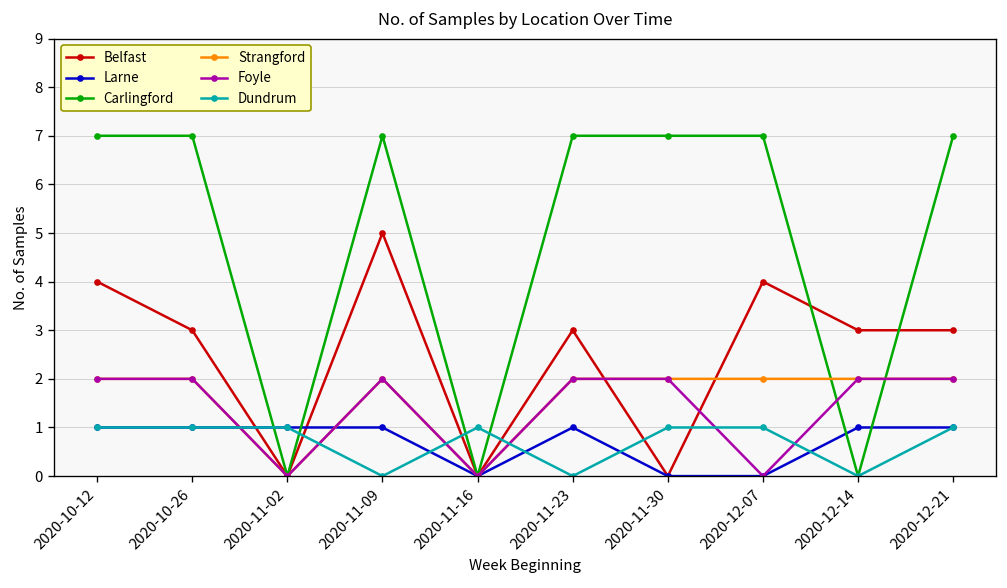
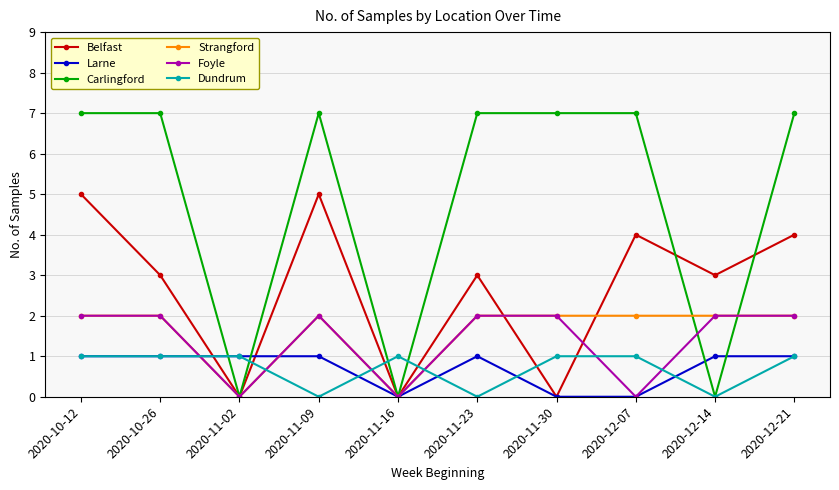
  {
    "Belfast": {
-     "2020-10-12": 4,
+     "2020-10-12": 5,
      "2020-10-26": 3,
      "2020-11-09": 5,
      "2020-11-23": 3,
      "2020-12-07": 4,
      "2020-12-14": 3,
-     "2020-12-21": 3
+     "2020-12-21": 4
    },
    "Larne": {
      "2020-11-09": 1,
      "2020-11-23": 1,
      "2020-12-14": 1
    },
    "Carlingford": {
      "2020-10-12": 7,
      "2020-10-26": 7,
      "2020-11-09": 7,
      "2020-11-23": 7,
      "2020-11-30": 7,
      "2020-12-07": 7,
      "2020-12-21": 7
    },
    "Strangford": {
      "2020-12-07": 2
    },
    "Dundrum": {
      "2020-11-09": 0,
      "2020-11-16": 1,
      "2020-11-23": 0,
      "2020-11-30": 1,
      "2020-12-07": 1
    }
  }
